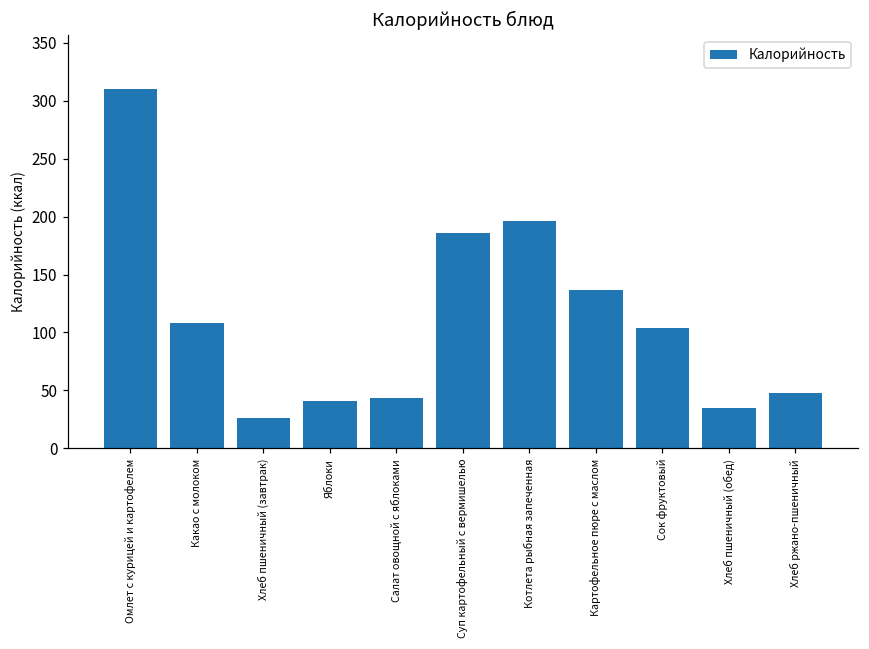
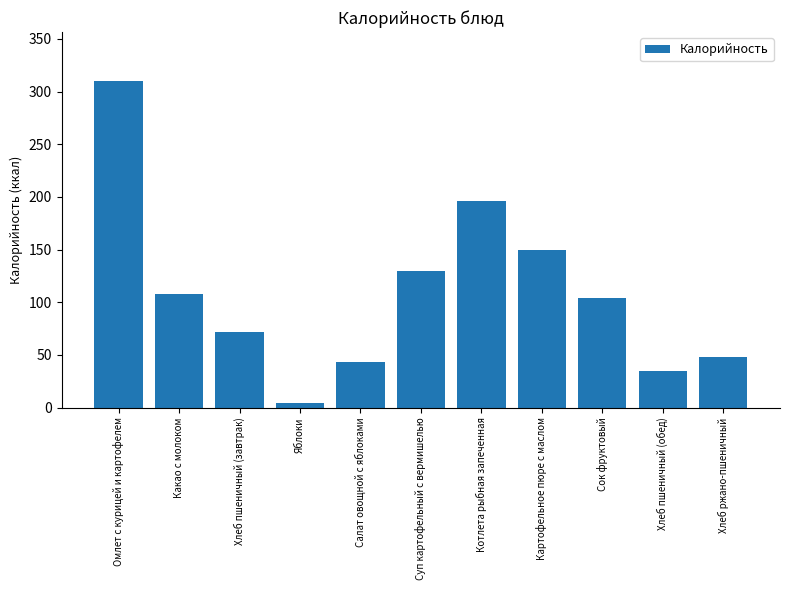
  {
    "Омлет с курицей и картофелем": 310,
    "Какао с молоком": 108,
-   "Хлеб пшеничный (завтрак)": 26,
-   "Яблоки": 41,
+   "Хлеб пшеничный (завтрак)": 72,
+   "Яблоки": 4,
    "Салат овощной с яблоками": 43,
-   "Суп картофельный с вермишелью": 186,
+   "Суп картофельный с вермишелью": 130,
    "Котлета рыбная запеченная": 196,
-   "Картофельное пюре с маслом": 137,
+   "Картофельное пюре с маслом": 150,
    "Сок фруктовый": 104,
    "Хлеб пшеничный (обед)": 35,
    "Хлеб ржано-пшеничный": 48
  }
